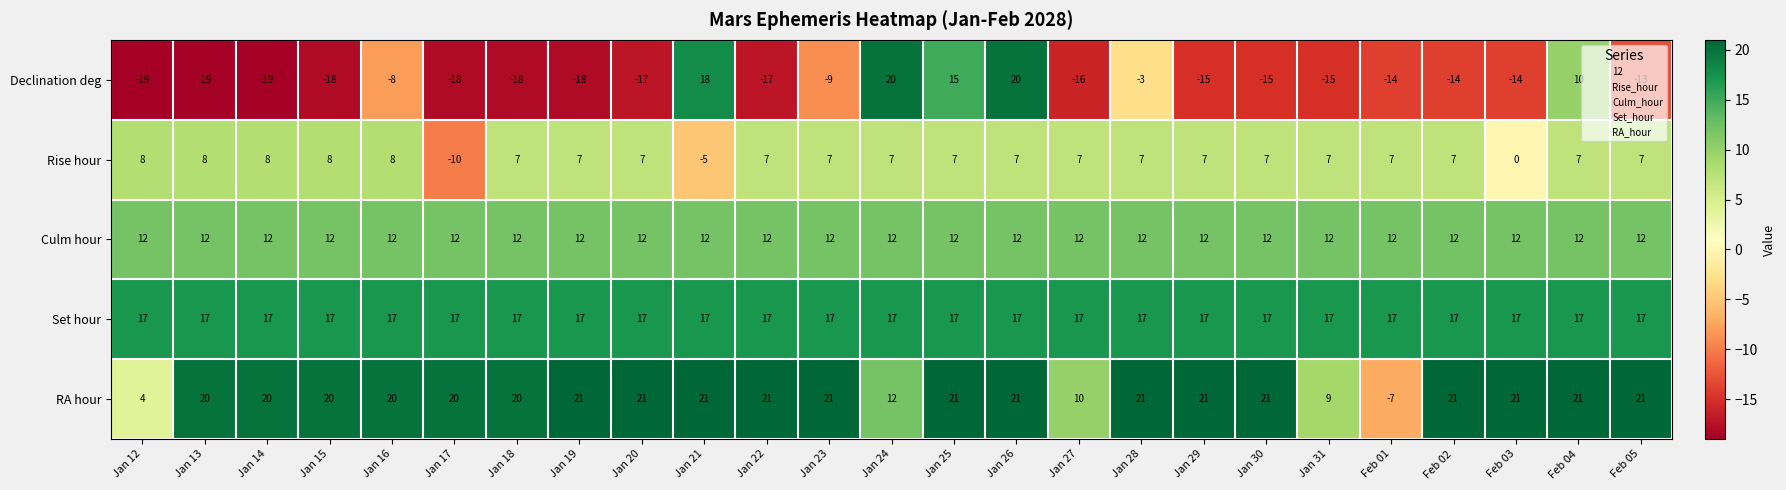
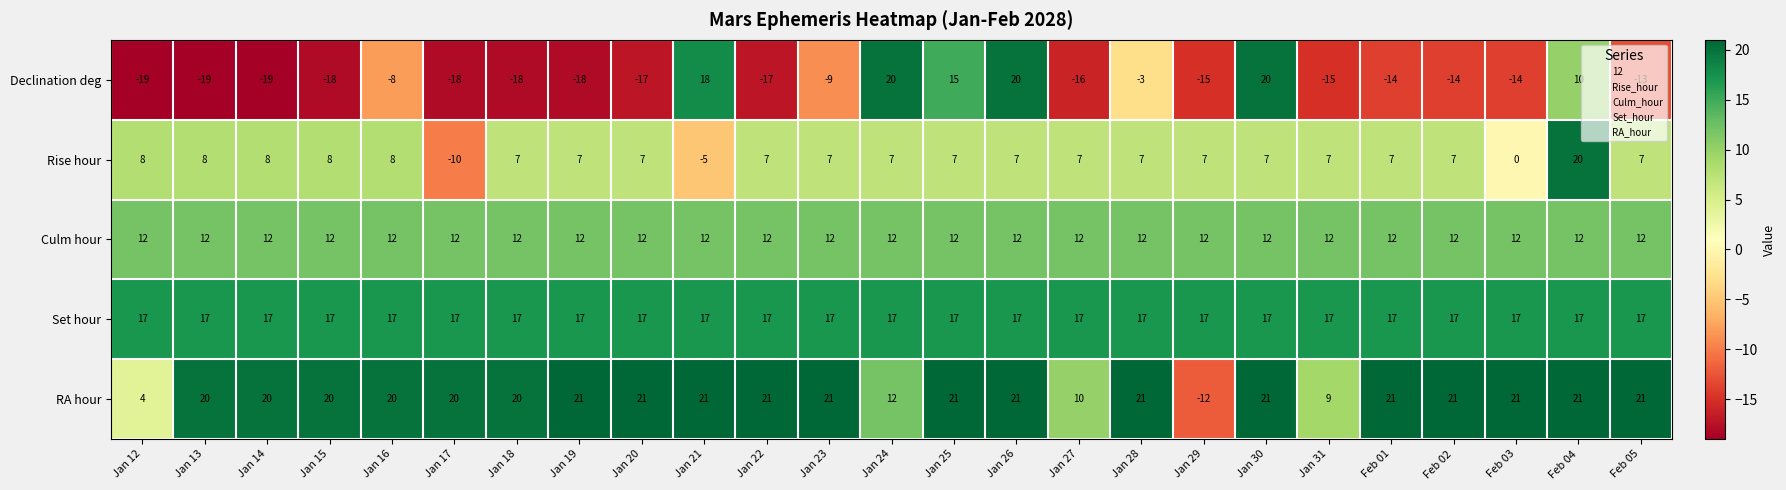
  {
    "Declination deg": {
      "Jan 12": -19,
      "Jan 13": -19,
      "Jan 14": -19,
      "Jan 15": -18,
      "Jan 16": -8,
      "Jan 17": -18,
      "Jan 18": -18,
      "Jan 19": -18,
      "Jan 20": -17,
      "Jan 21": 18,
      "Jan 22": -17,
      "Jan 23": -9,
      "Jan 24": 20,
      "Jan 25": 15,
      "Jan 26": 20,
      "Jan 27": -16,
      "Jan 28": -3,
      "Jan 29": -15,
-     "Jan 30": -15,
+     "Jan 30": 20,
      "Jan 31": -15,
      "Feb 01": -14,
      "Feb 02": -14,
      "Feb 03": -14
    },
    "Rise hour": {
      "Jan 12": 8,
      "Jan 13": 8,
      "Jan 14": 8,
      "Jan 15": 8,
      "Jan 16": 8,
      "Jan 17": -10,
      "Jan 18": 7,
      "Jan 19": 7,
      "Jan 20": 7,
      "Jan 21": -5,
      "Jan 22": 7,
      "Jan 23": 7,
      "Jan 24": 7,
      "Jan 25": 7,
      "Jan 26": 7,
      "Jan 27": 7,
      "Jan 28": 7,
      "Jan 29": 7,
      "Jan 30": 7,
      "Jan 31": 7,
      "Feb 01": 7,
      "Feb 02": 7,
      "Feb 03": 0,
-     "Feb 04": 7,
+     "Feb 04": 20,
      "Feb 05": 7
    },
    "Culm hour": {
      "Jan 12": 12,
      "Jan 13": 12,
      "Jan 14": 12,
      "Jan 15": 12,
      "Jan 16": 12,
      "Jan 17": 12,
      "Jan 18": 12,
      "Jan 19": 12,
      "Jan 20": 12,
      "Jan 21": 12,
      "Jan 22": 12,
      "Jan 23": 12,
      "Jan 24": 12,
      "Jan 25": 12,
      "Jan 26": 12,
      "Jan 27": 12,
      "Jan 28": 12,
      "Jan 29": 12,
      "Jan 30": 12,
      "Jan 31": 12,
      "Feb 01": 12,
      "Feb 02": 12,
      "Feb 03": 12,
      "Feb 04": 12,
      "Feb 05": 12
    },
    "Set hour": {
      "Jan 12": 17,
      "Jan 13": 17,
      "Jan 14": 17,
      "Jan 15": 17,
      "Jan 16": 17,
      "Jan 17": 17,
      "Jan 18": 17,
      "Jan 19": 17,
      "Jan 20": 17,
      "Jan 21": 17,
      "Jan 22": 17,
      "Jan 23": 17,
      "Jan 24": 17,
      "Jan 25": 17,
      "Jan 26": 17,
      "Jan 27": 17,
      "Jan 28": 17,
      "Jan 29": 17,
      "Jan 30": 17,
      "Jan 31": 17,
      "Feb 01": 17,
      "Feb 02": 17,
      "Feb 03": 17,
      "Feb 04": 17,
      "Feb 05": 17
    },
    "RA hour": {
      "Jan 12": 4,
      "Jan 13": 20,
      "Jan 14": 20,
      "Jan 15": 20,
      "Jan 16": 20,
      "Jan 17": 20,
      "Jan 18": 20,
      "Jan 19": 21,
      "Jan 20": 21,
      "Jan 21": 21,
      "Jan 22": 21,
      "Jan 23": 21,
      "Jan 24": 12,
      "Jan 25": 21,
      "Jan 26": 21,
      "Jan 27": 10,
      "Jan 28": 21,
-     "Jan 29": 21,
+     "Jan 29": -12,
      "Jan 30": 21,
      "Jan 31": 9,
-     "Feb 01": -7,
+     "Feb 01": 21,
      "Feb 02": 21,
      "Feb 03": 21,
      "Feb 04": 21,
      "Feb 05": 21
    }
  }
